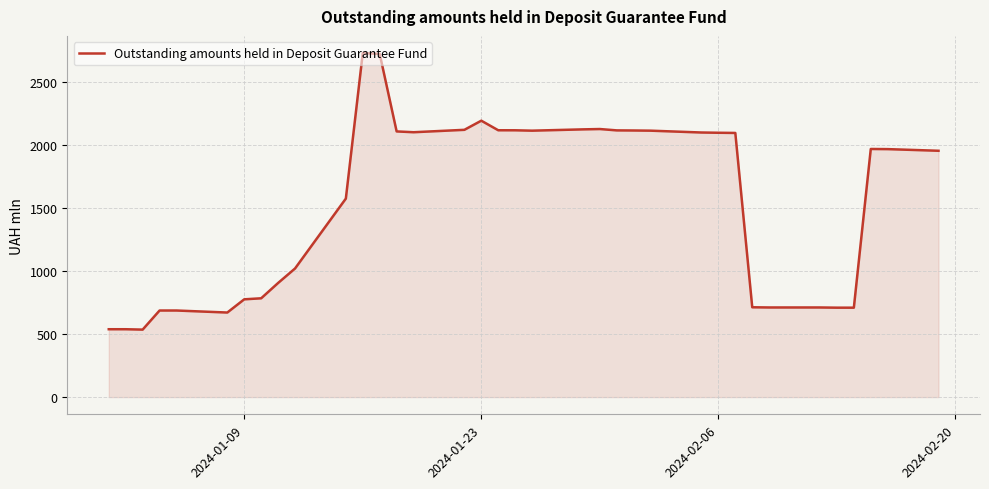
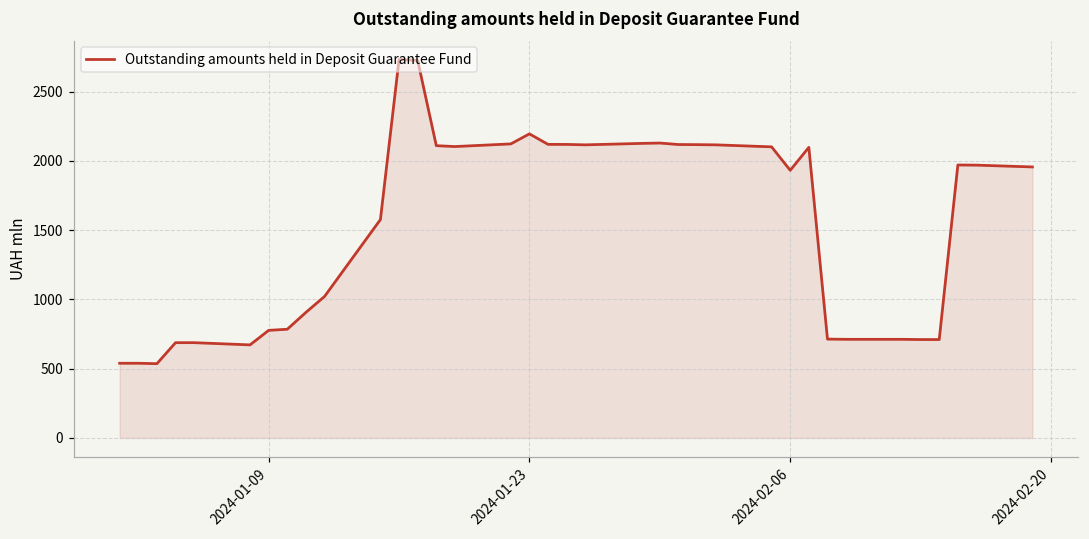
  {
    "2024-01-09": 780,
    "2024-01-23": 2190,
-   "2024-02-06": 2100
+   "2024-02-06": 1930
  }
